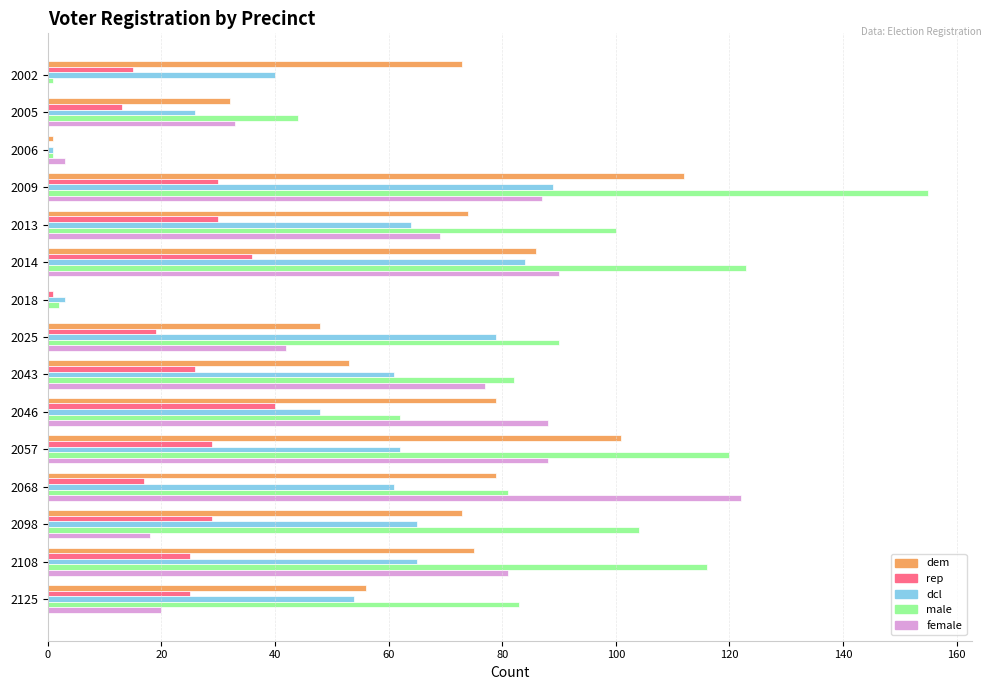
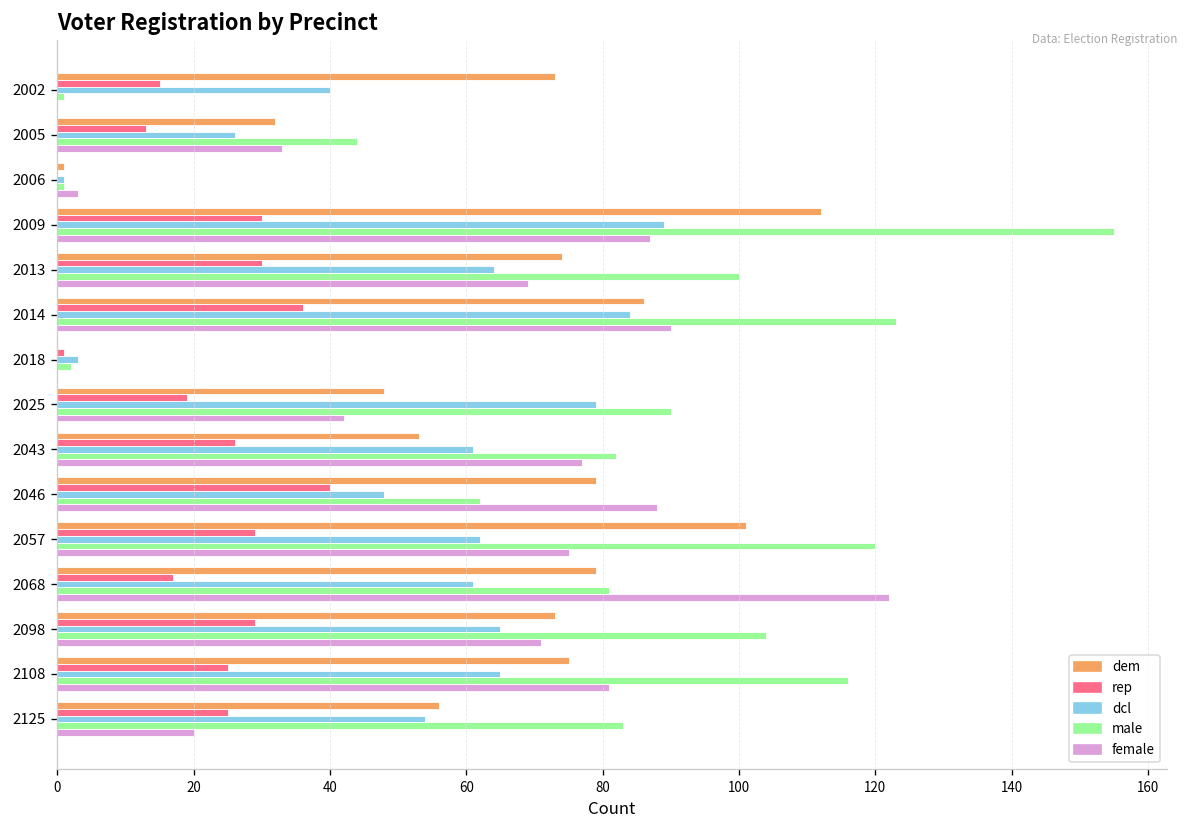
  {
    "dem": {
      "2002": 73,
      "2005": 32,
      "2006": 1,
      "2009": 112,
      "2013": 74,
      "2014": 86,
      "2018": 0,
      "2025": 48,
      "2043": 53,
      "2046": 79,
      "2057": 101,
      "2068": 79,
      "2098": 73,
      "2108": 75,
      "2125": 56
    },
    "rep": {
      "2002": 15,
      "2005": 13,
      "2006": 0,
      "2009": 30,
      "2013": 30,
      "2014": 36,
      "2018": 1,
      "2025": 19,
      "2043": 26,
      "2046": 40,
      "2057": 29,
      "2068": 17,
      "2098": 29,
      "2108": 25,
      "2125": 25
    },
    "dcl": {
      "2002": 40,
      "2005": 26,
      "2006": 1,
      "2009": 89,
      "2013": 64,
      "2014": 84,
      "2018": 3,
      "2025": 79,
      "2043": 61,
      "2046": 48,
      "2057": 62,
      "2068": 61,
      "2098": 65,
      "2108": 65,
      "2125": 54
    },
    "male": {
      "2002": 1,
      "2005": 44,
      "2006": 1,
      "2009": 155,
      "2013": 100,
      "2014": 123,
      "2018": 2,
      "2025": 90,
      "2043": 82,
      "2046": 62,
      "2057": 120,
      "2068": 81,
      "2098": 104,
      "2108": 116,
      "2125": 83
    },
    "female": {
      "2002": 0,
      "2005": 33,
      "2006": 3,
      "2009": 87,
      "2013": 69,
      "2014": 90,
      "2018": 0,
      "2025": 42,
      "2043": 77,
      "2046": 88,
-     "2057": 88,
+     "2057": 75,
      "2068": 122,
-     "2098": 18,
+     "2098": 71,
      "2108": 81,
      "2125": 20
    }
  }
